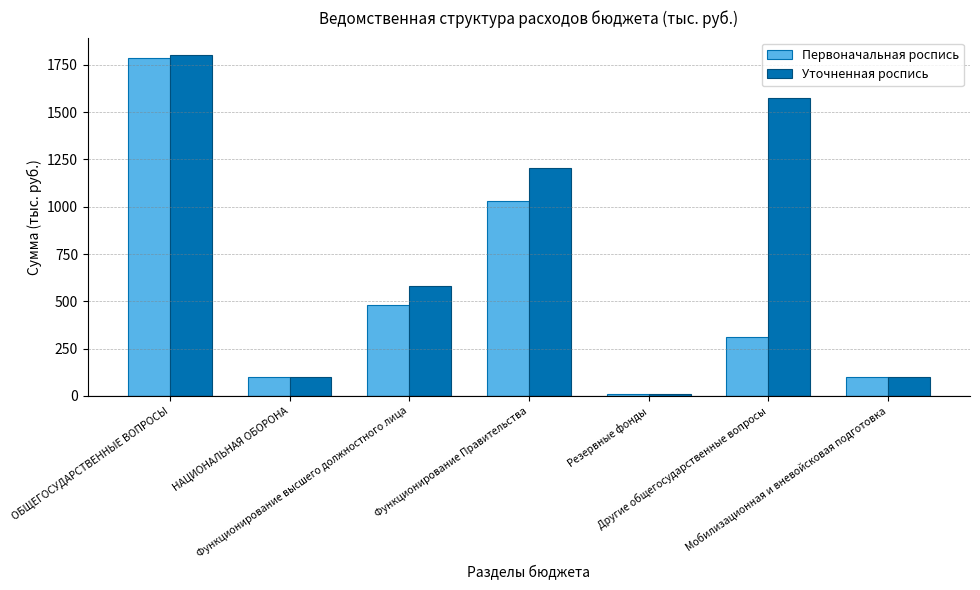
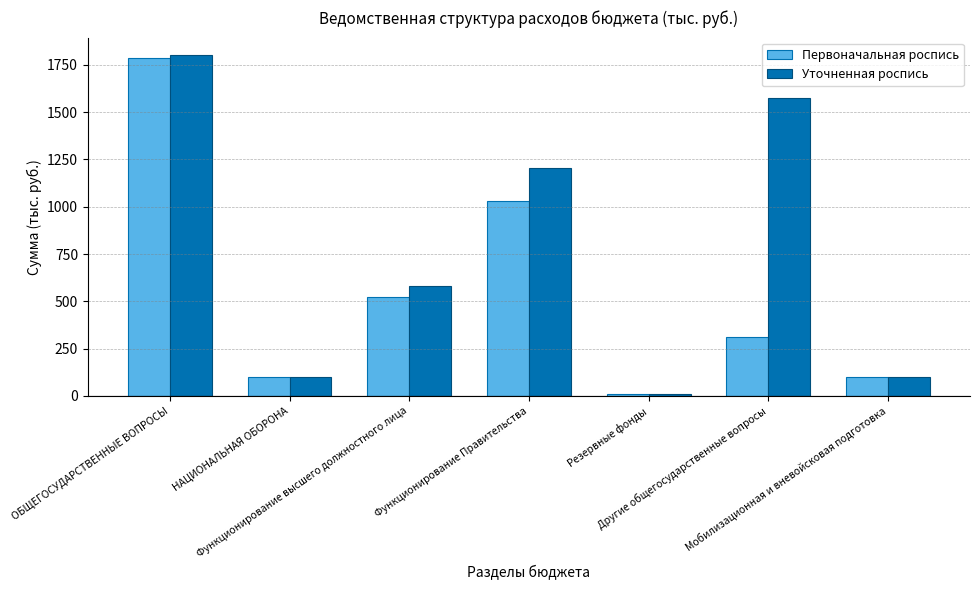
  {
    "Первоначальная роспись": {
      "ОБЩЕГОСУДАРСТВЕННЫЕ ВОПРОСЫ": 1790,
      "НАЦИОНАЛЬНАЯ ОБОРОНА": 100,
-     "Функционирование высшего должностного лица": 480,
+     "Функционирование высшего должностного лица": 520,
      "Функционирование Правительства": 1030,
      "Другие общегосударственные вопросы": 310,
      "Мобилизационная и вневойсковая подготовка": 100
    },
    "Уточненная роспись": {
      "ОБЩЕГОСУДАРСТВЕННЫЕ ВОПРОСЫ": 1800,
      "НАЦИОНАЛЬНАЯ ОБОРОНА": 100,
      "Функционирование высшего должностного лица": 580,
      "Функционирование Правительства": 1200,
      "Другие общегосударственные вопросы": 1580,
      "Мобилизационная и вневойсковая подготовка": 100
    }
  }
